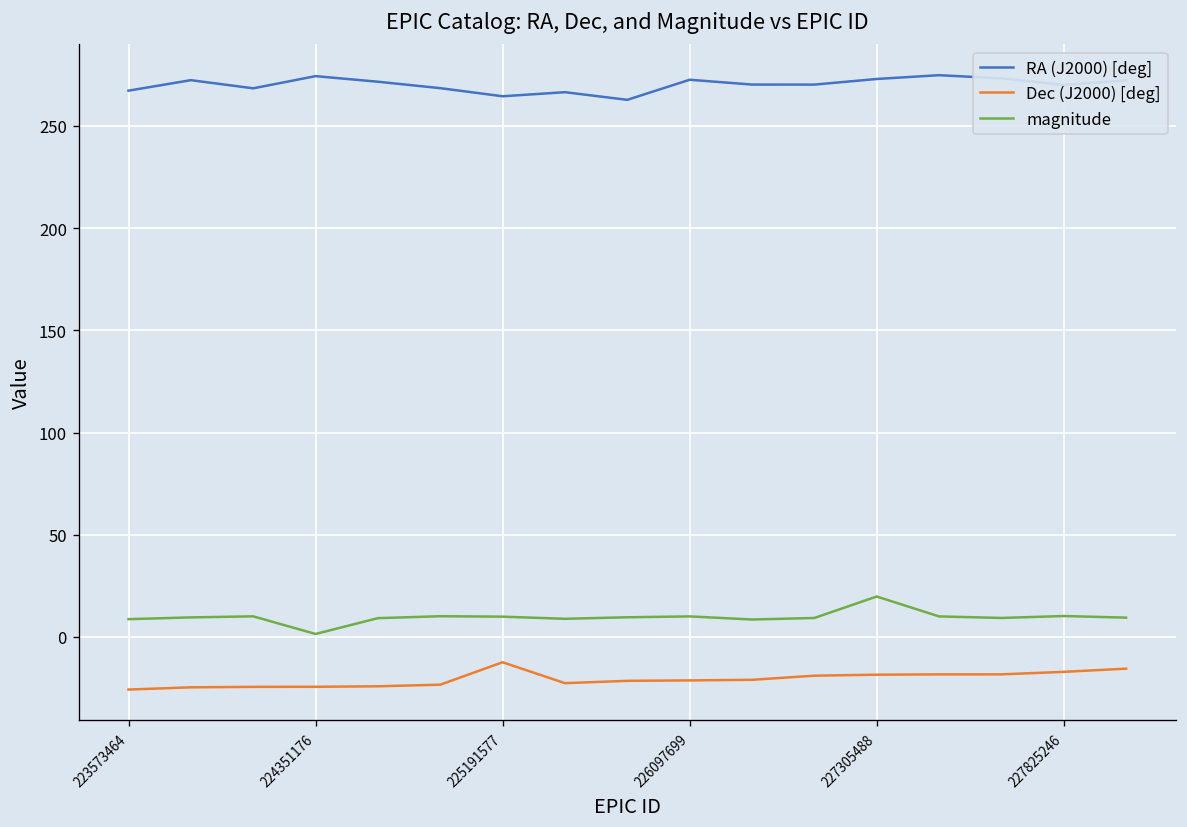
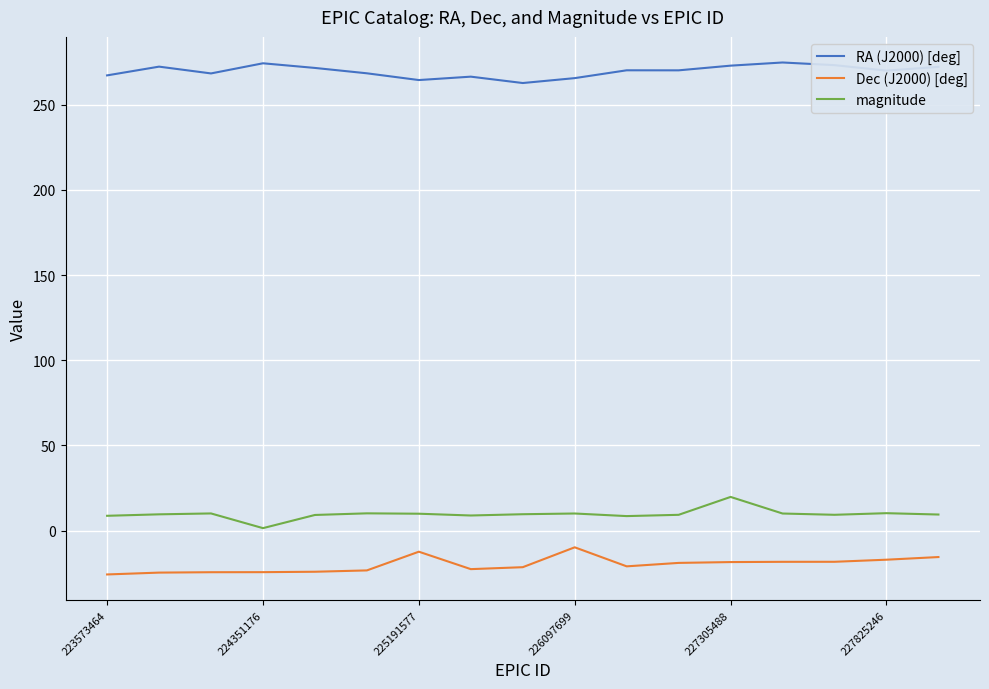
  {
    "RA (J2000) [deg]": {
      "223573464": 267,
      "224351176": 274,
      "225191577": 265,
-     "226097699": 273,
+     "226097699": 266,
      "227305488": 273
    },
    "Dec (J2000) [deg]": {
      "223573464": -26,
      "224351176": -24,
      "225191577": -12,
-     "226097699": -21,
+     "226097699": -10,
      "227305488": -18,
      "227825246": -17
    },
    "magnitude": {
      "223573464": 9,
      "224351176": 1,
      "225191577": 10,
      "226097699": 10,
      "227305488": 20,
      "227825246": 10
    }
  }
